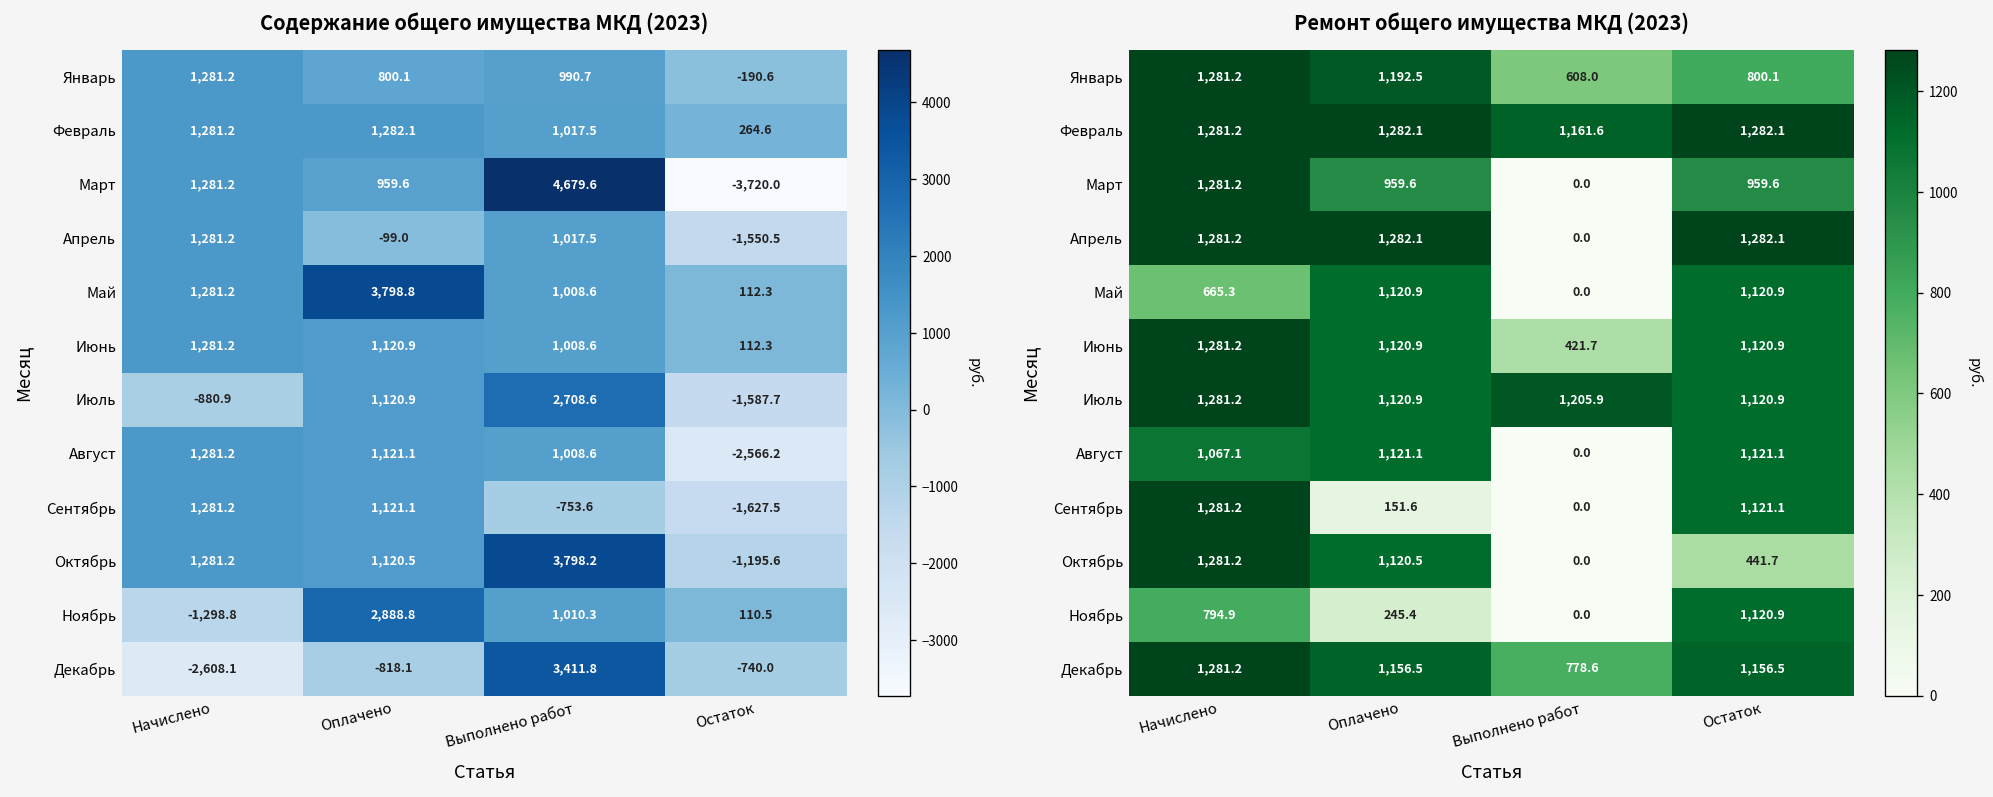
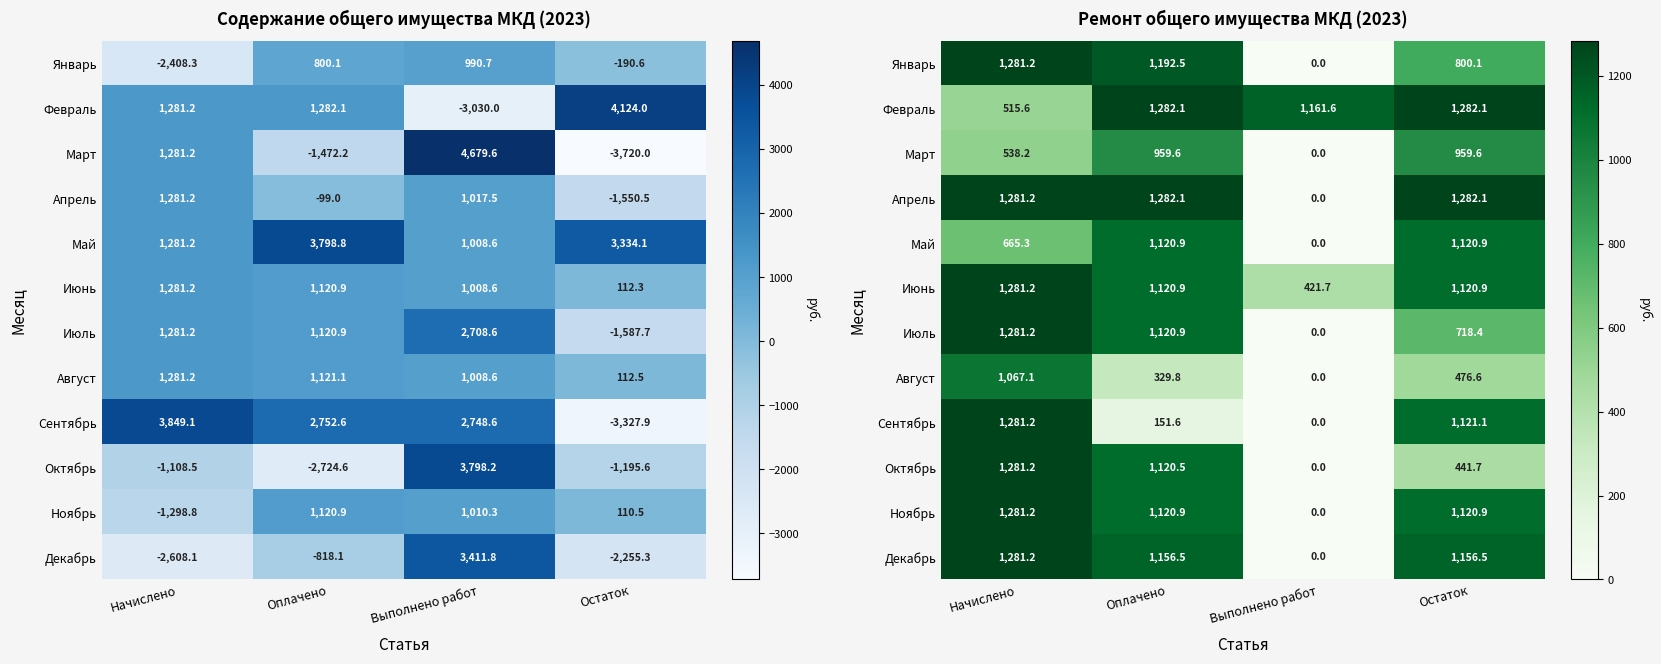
  {
    "Содержание общего имущества МКД (2023)": {
      "Январь": {
-       "Начислено": "1,281.2",
+       "Начислено": "-2,408.3",
        "Оплачено": "800.1",
        "Выполнено работ": "990.7",
        "Остаток": "-190.6"
      },
      "Февраль": {
        "Начислено": "1,281.2",
        "Оплачено": "1,282.1",
-       "Выполнено работ": "1,017.5",
-       "Остаток": "264.6"
+       "Выполнено работ": "-3,030.0",
+       "Остаток": "4,124.0"
      },
      "Март": {
        "Начислено": "1,281.2",
-       "Оплачено": "959.6",
+       "Оплачено": "-1,472.2",
        "Выполнено работ": "4,679.6",
        "Остаток": "-3,720.0"
      },
      "Апрель": {
        "Начислено": "1,281.2",
        "Оплачено": "-99.0",
        "Выполнено работ": "1,017.5",
        "Остаток": "-1,550.5"
      },
      "Май": {
        "Начислено": "1,281.2",
        "Оплачено": "3,798.8",
        "Выполнено работ": "1,008.6",
-       "Остаток": "112.3"
+       "Остаток": "3,334.1"
      },
      "Июнь": {
        "Начислено": "1,281.2",
        "Оплачено": "1,120.9",
        "Выполнено работ": "1,008.6",
        "Остаток": "112.3"
      },
      "Июль": {
-       "Начислено": "-880.9",
+       "Начислено": "1,281.2",
        "Оплачено": "1,120.9",
        "Выполнено работ": "2,708.6",
        "Остаток": "-1,587.7"
      },
      "Август": {
        "Начислено": "1,281.2",
        "Оплачено": "1,121.1",
        "Выполнено работ": "1,008.6",
-       "Остаток": "-2,566.2"
+       "Остаток": "112.5"
      },
      "Сентябрь": {
-       "Начислено": "1,281.2",
-       "Оплачено": "1,121.1",
-       "Выполнено работ": "-753.6",
-       "Остаток": "-1,627.5"
+       "Начислено": "3,849.1",
+       "Оплачено": "2,752.6",
+       "Выполнено работ": "2,748.6",
+       "Остаток": "-3,327.9"
      },
      "Октябрь": {
-       "Начислено": "1,281.2",
-       "Оплачено": "1,120.5",
+       "Начислено": "-1,108.5",
+       "Оплачено": "-2,724.6",
        "Выполнено работ": "3,798.2",
        "Остаток": "-1,195.6"
      },
      "Ноябрь": {
        "Начислено": "-1,298.8",
-       "Оплачено": "2,888.8",
+       "Оплачено": "1,120.9",
        "Выполнено работ": "1,010.3",
        "Остаток": "110.5"
      },
      "Декабрь": {
        "Начислено": "-2,608.1",
        "Оплачено": "-818.1",
        "Выполнено работ": "3,411.8",
-       "Остаток": "-740.0"
+       "Остаток": "-2,255.3"
      }
    },
    "Ремонт общего имущества МКД (2023)": {
      "Январь": {
        "Начислено": "1,281.2",
        "Оплачено": "1,192.5",
-       "Выполнено работ": "608.0",
+       "Выполнено работ": "0.0",
        "Остаток": "800.1"
      },
      "Февраль": {
-       "Начислено": "1,281.2",
+       "Начислено": "515.6",
        "Оплачено": "1,282.1",
        "Выполнено работ": "1,161.6",
        "Остаток": "1,282.1"
      },
      "Март": {
-       "Начислено": "1,281.2",
+       "Начислено": "538.2",
        "Оплачено": "959.6",
        "Выполнено работ": "0.0",
        "Остаток": "959.6"
      },
      "Апрель": {
        "Начислено": "1,281.2",
        "Оплачено": "1,282.1",
        "Выполнено работ": "0.0",
        "Остаток": "1,282.1"
      },
      "Май": {
        "Начислено": "665.3",
        "Оплачено": "1,120.9",
        "Выполнено работ": "0.0",
        "Остаток": "1,120.9"
      },
      "Июнь": {
        "Начислено": "1,281.2",
        "Оплачено": "1,120.9",
        "Выполнено работ": "421.7",
        "Остаток": "1,120.9"
      },
      "Июль": {
        "Начислено": "1,281.2",
        "Оплачено": "1,120.9",
-       "Выполнено работ": "1,205.9",
-       "Остаток": "1,120.9"
+       "Выполнено работ": "0.0",
+       "Остаток": "718.4"
      },
      "Август": {
        "Начислено": "1,067.1",
-       "Оплачено": "1,121.1",
+       "Оплачено": "329.8",
        "Выполнено работ": "0.0",
-       "Остаток": "1,121.1"
+       "Остаток": "476.6"
      },
      "Сентябрь": {
        "Начислено": "1,281.2",
        "Оплачено": "151.6",
        "Выполнено работ": "0.0",
        "Остаток": "1,121.1"
      },
      "Октябрь": {
        "Начислено": "1,281.2",
        "Оплачено": "1,120.5",
        "Выполнено работ": "0.0",
        "Остаток": "441.7"
      },
      "Ноябрь": {
-       "Начислено": "794.9",
-       "Оплачено": "245.4",
+       "Начислено": "1,281.2",
+       "Оплачено": "1,120.9",
        "Выполнено работ": "0.0",
        "Остаток": "1,120.9"
      },
      "Декабрь": {
        "Начислено": "1,281.2",
        "Оплачено": "1,156.5",
-       "Выполнено работ": "778.6",
+       "Выполнено работ": "0.0",
        "Остаток": "1,156.5"
      }
    }
  }
